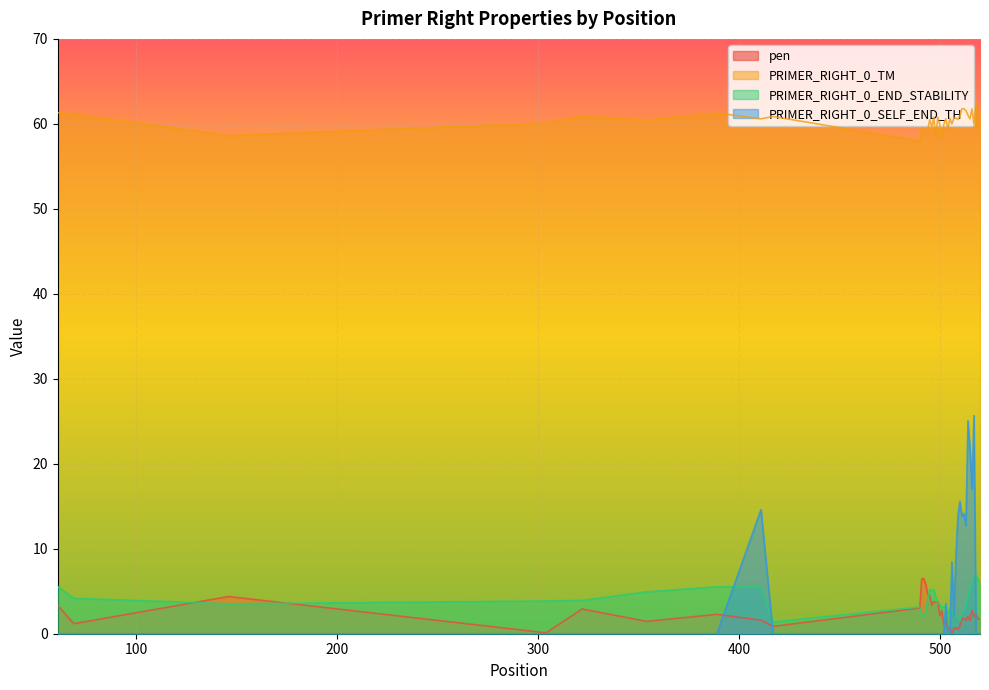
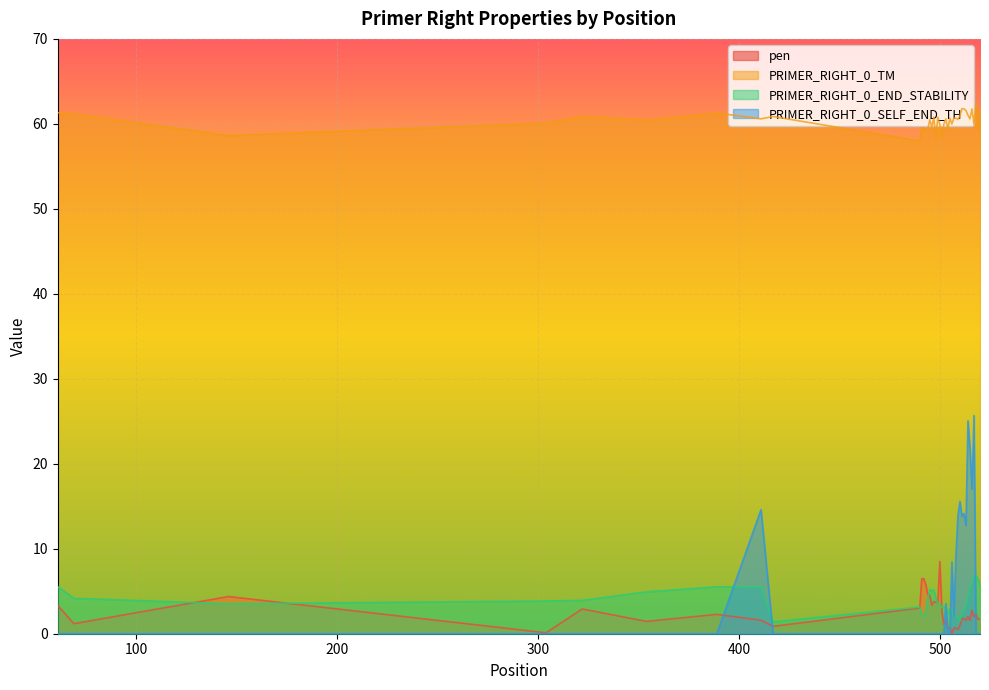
  {
    "pen": {
-     "500": 2
+     "500": 9
    },
    "PRIMER_RIGHT_0_END_STABILITY": {
      "500": 4
    },
    "PRIMER_RIGHT_0_SELF_END_TH": {
      "500": 0
    }
  }
